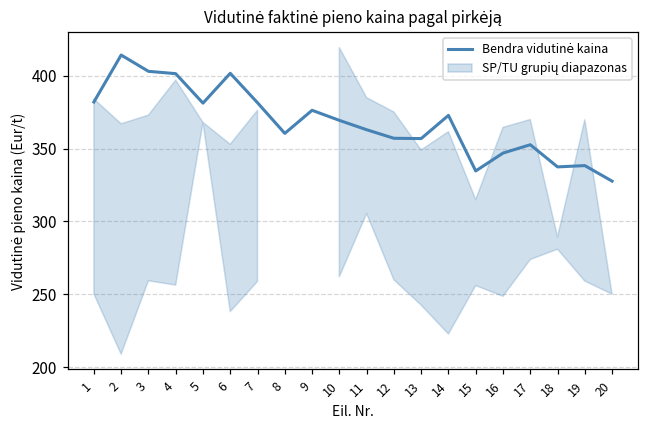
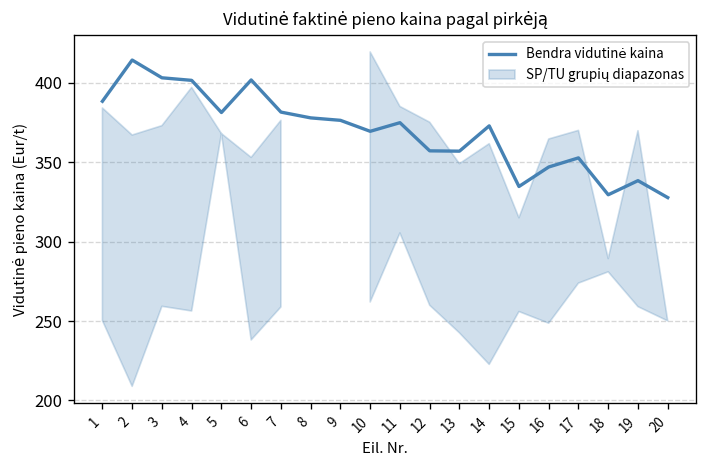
  {
-   "1": 382,
+   "1": 388,
    "2": 414,
    "3": 403,
    "4": 401,
    "5": 381,
    "6": 402,
    "7": 382,
-   "8": 360,
+   "8": 378,
    "9": 376,
    "10": 369,
-   "11": 363,
+   "11": 375,
    "12": 357,
    "13": 357,
    "14": 373,
    "15": 335,
    "16": 347,
    "17": 353,
-   "18": 337,
+   "18": 329,
    "19": 338,
    "20": 328
  }
